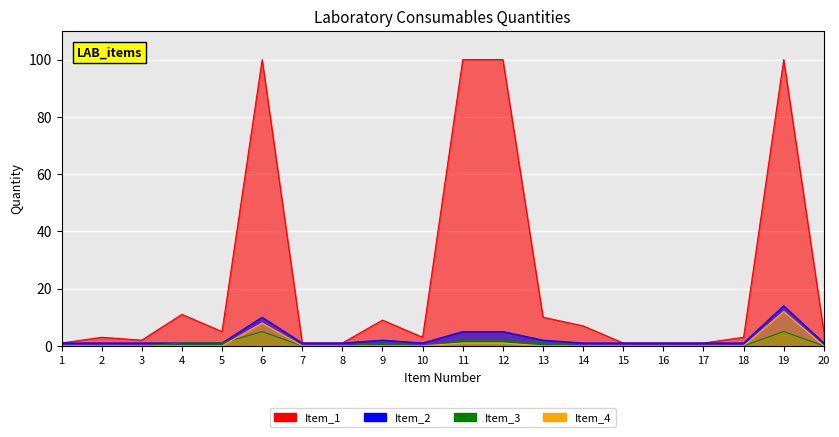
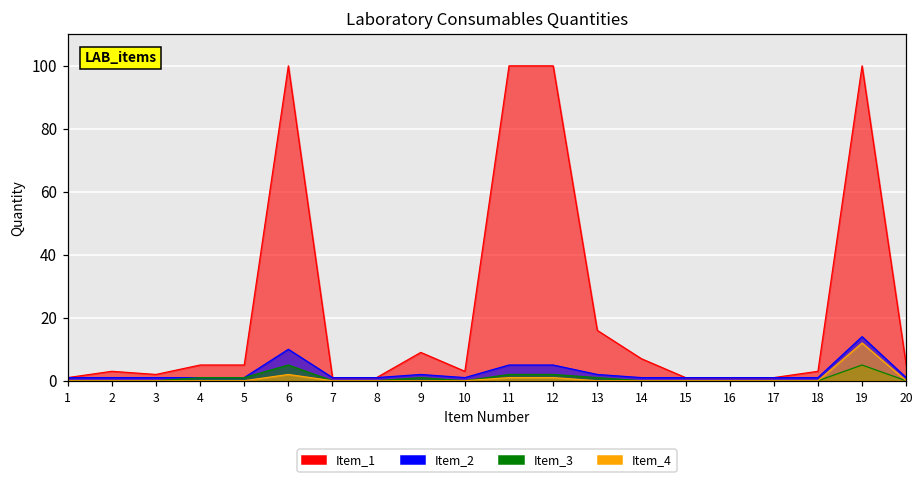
  {
    "Item_1": {
      "2": 3,
      "3": 2,
-     "4": 11,
+     "4": 5,
      "5": 5,
      "6": 100,
      "9": 9,
      "10": 3,
      "11": 100,
      "12": 100,
-     "13": 10,
+     "13": 16,
      "14": 7,
      "18": 3,
      "19": 100,
      "20": 5
    },
    "Item_2": {
      "2": 1,
      "3": 1,
      "6": 10,
      "9": 2,
      "10": 1,
      "11": 5,
      "12": 5,
      "13": 2,
      "14": 1,
      "18": 1,
      "19": 14,
      "20": 1
    },
    "Item_3": {
      "6": 5,
      "9": 1,
      "11": 2,
      "12": 2,
      "13": 1,
      "19": 5
    },
    "Item_4": {
      "4": 0,
      "5": 0,
-     "6": 8,
+     "6": 2,
      "9": 0,
      "11": 1,
      "12": 1,
      "13": 0,
      "19": 12
    }
  }
